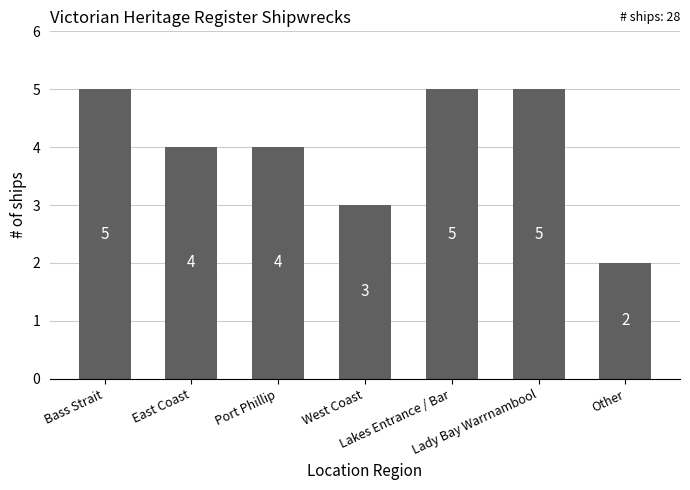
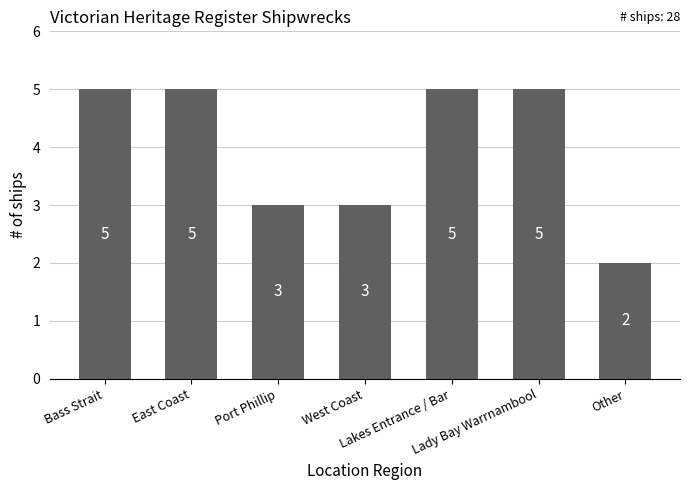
  {
    "Bass Strait": 5,
-   "East Coast": 4,
-   "Port Phillip": 4,
+   "East Coast": 5,
+   "Port Phillip": 3,
    "West Coast": 3,
    "Lakes Entrance / Bar": 5,
    "Lady Bay Warrnambool": 5,
    "Other": 2
  }
